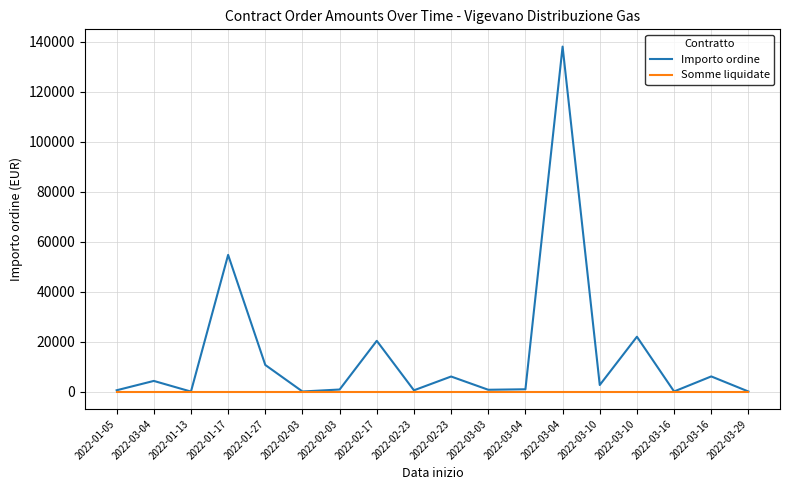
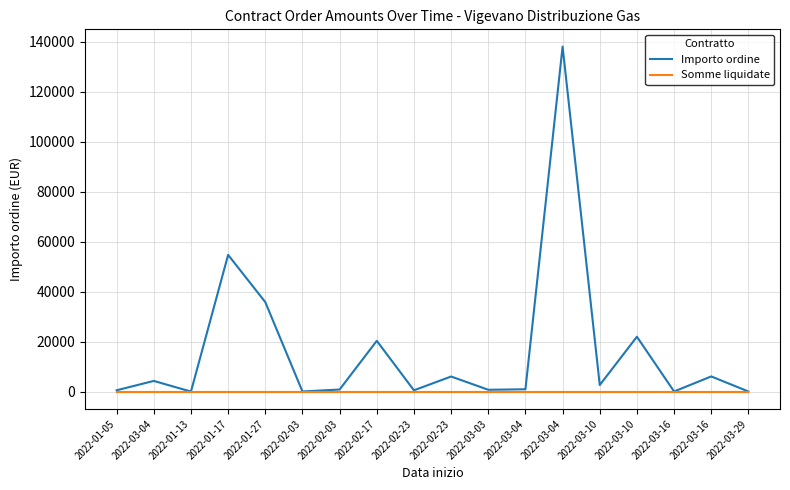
  {
    "Importo ordine": {
      "2022-01-17": 55000,
-     "2022-01-27": 11000,
+     "2022-01-27": 36000,
      "2022-02-17": 20000
    },
    "Somme liquidate": {
      "2022-01-17": 0,
      "2022-01-27": 0,
      "2022-02-17": 0
    }
  }
